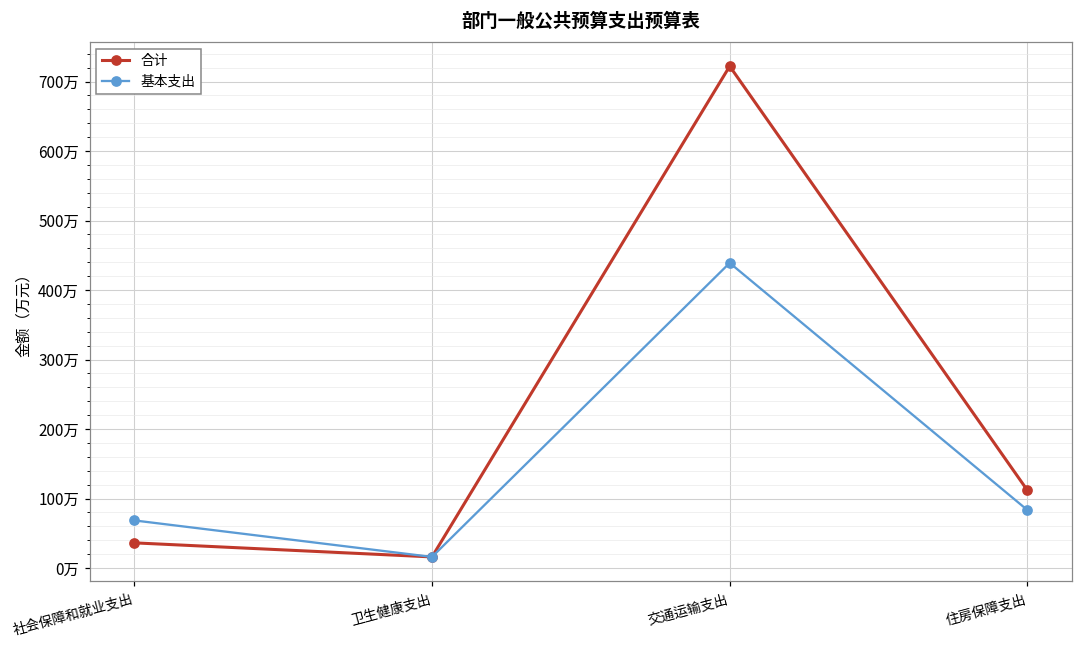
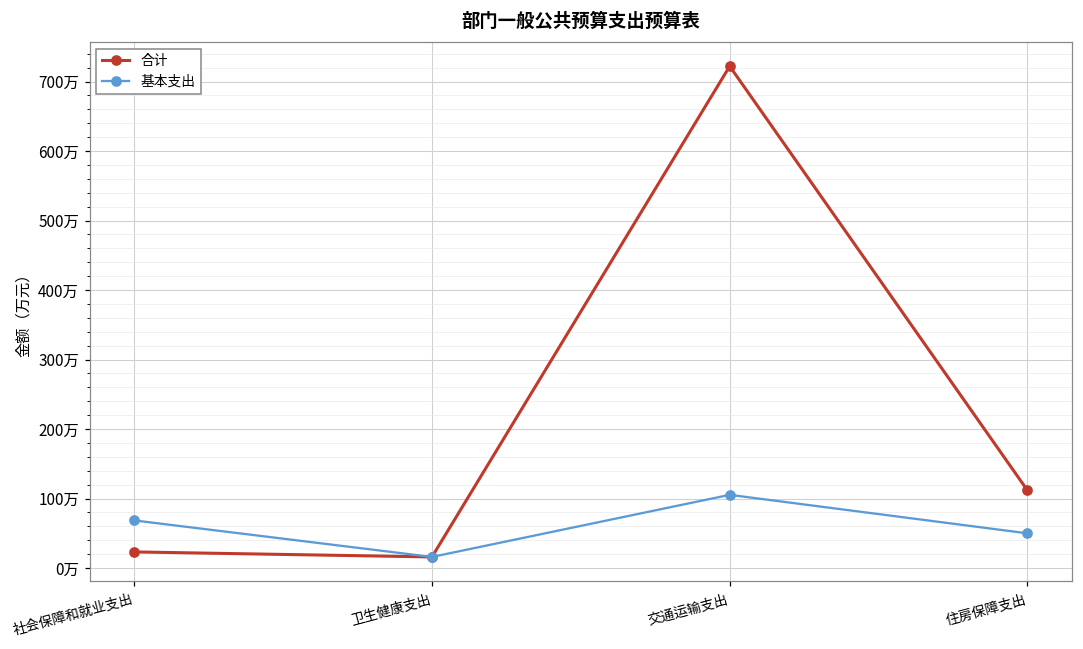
  {
    "合计": {
-     "社会保障和就业支出": "40万",
+     "社会保障和就业支出": "20万",
      "交通运输支出": "720万",
      "住房保障支出": "110万"
    },
    "基本支出": {
      "社会保障和就业支出": "70万",
-     "交通运输支出": "440万",
-     "住房保障支出": "80万"
+     "交通运输支出": "110万",
+     "住房保障支出": "50万"
    }
  }
